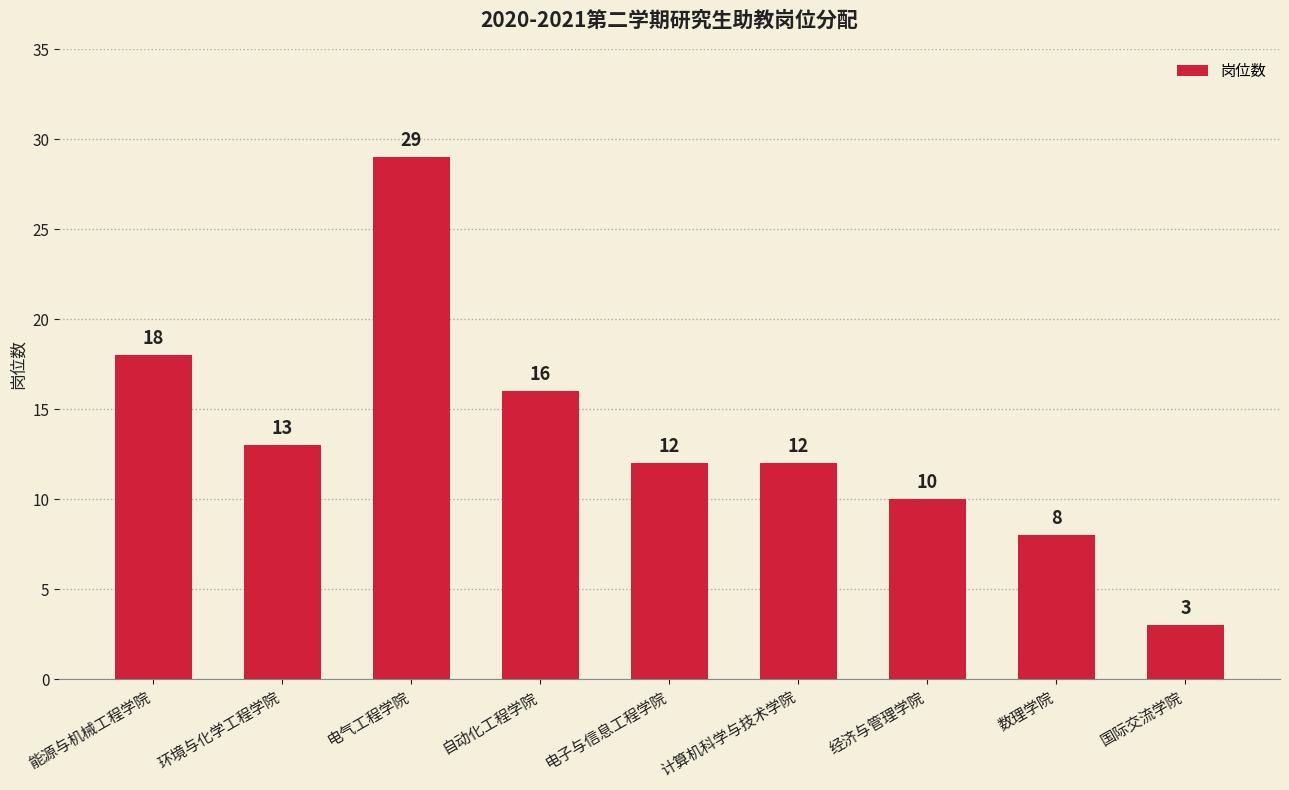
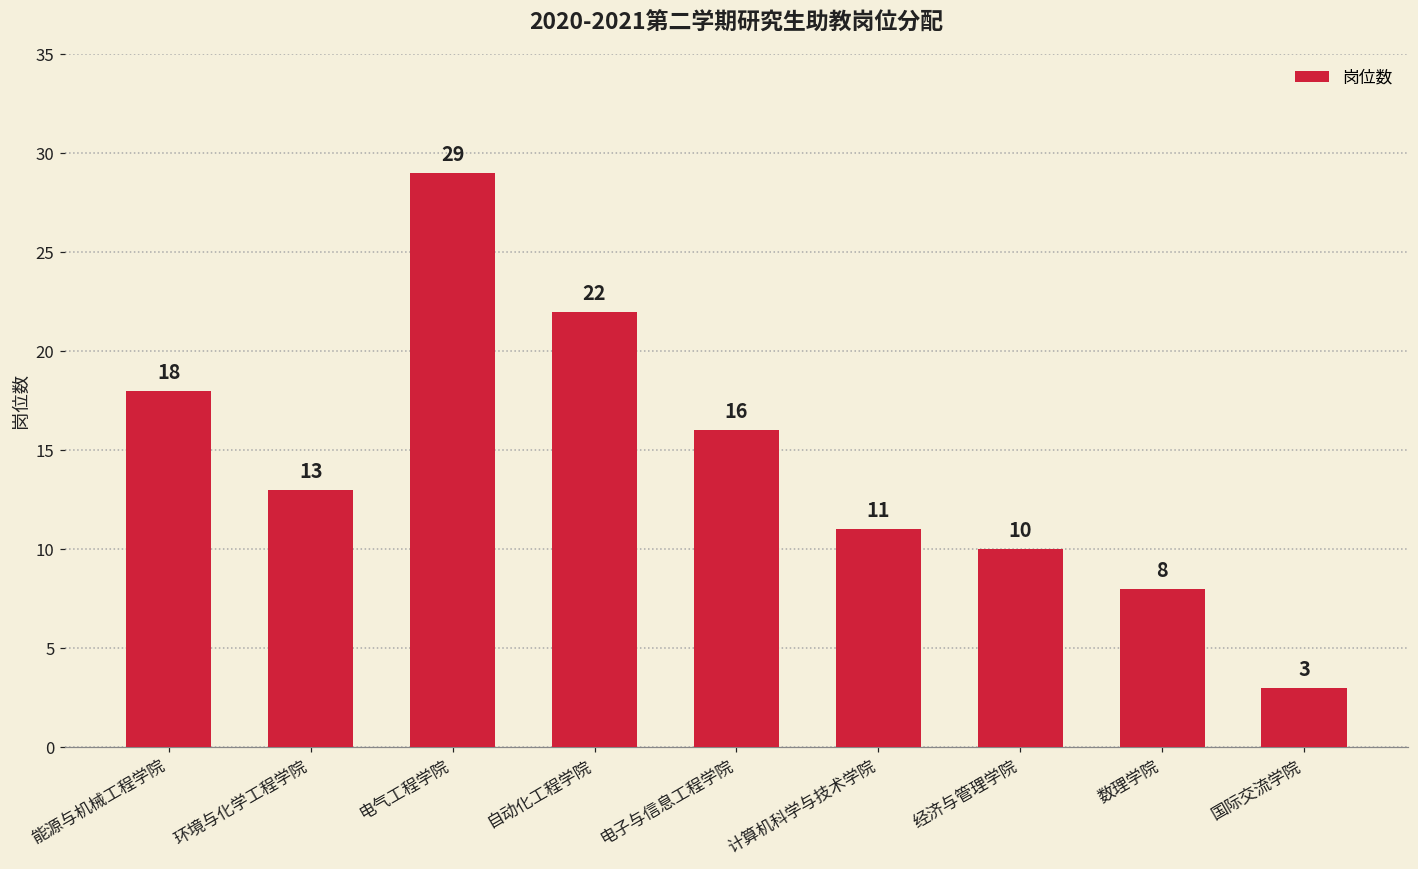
  {
    "能源与机械工程学院": 18,
    "环境与化学工程学院": 13,
    "电气工程学院": 29,
-   "自动化工程学院": 16,
-   "电子与信息工程学院": 12,
-   "计算机科学与技术学院": 12,
+   "自动化工程学院": 22,
+   "电子与信息工程学院": 16,
+   "计算机科学与技术学院": 11,
    "经济与管理学院": 10,
    "数理学院": 8,
    "国际交流学院": 3
  }
